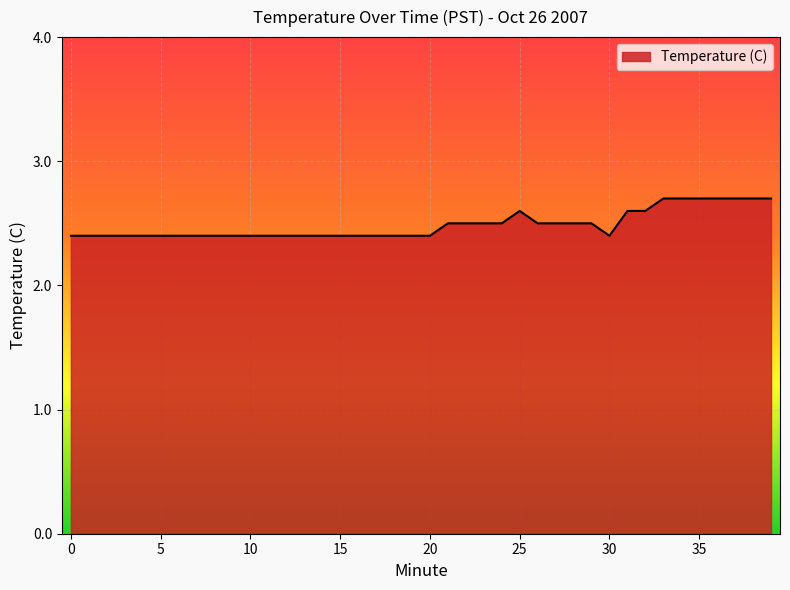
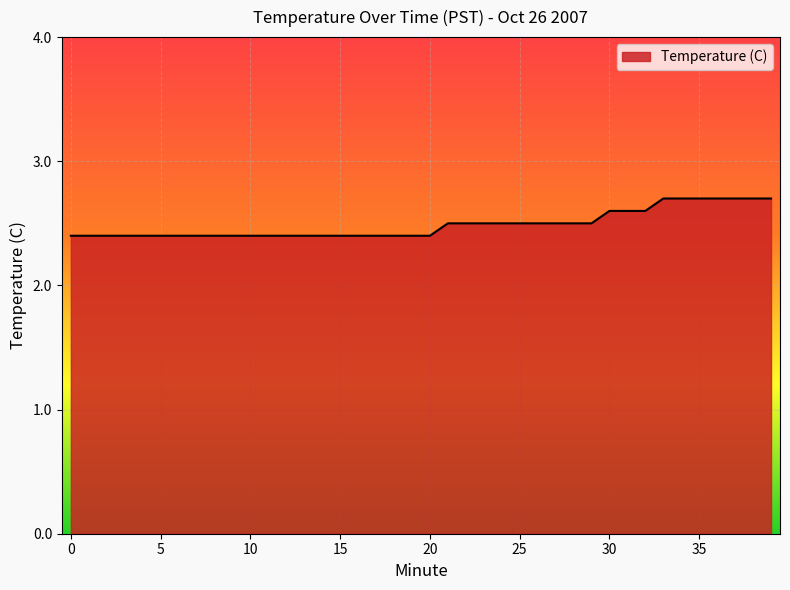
  {
    "0": 2.4,
    "5": 2.4,
    "10": 2.4,
    "15": 2.4,
    "20": 2.4,
-   "25": 2.6,
-   "30": 2.4,
+   "25": 2.5,
+   "30": 2.6,
    "35": 2.7
  }
